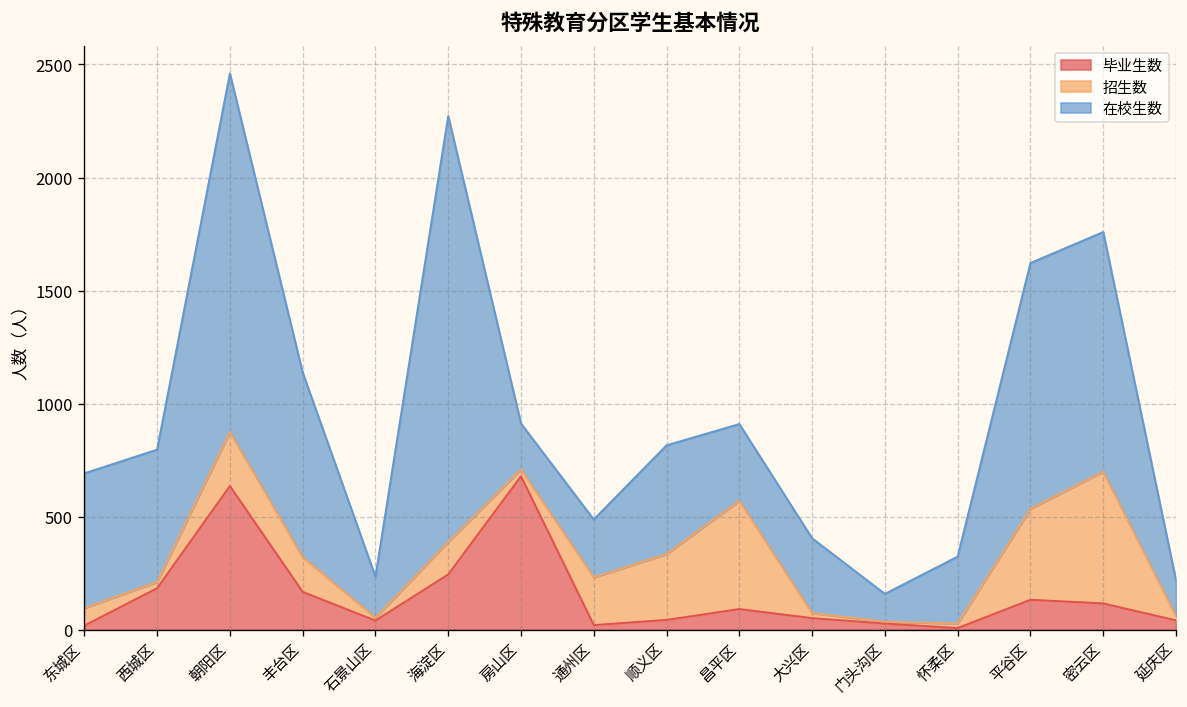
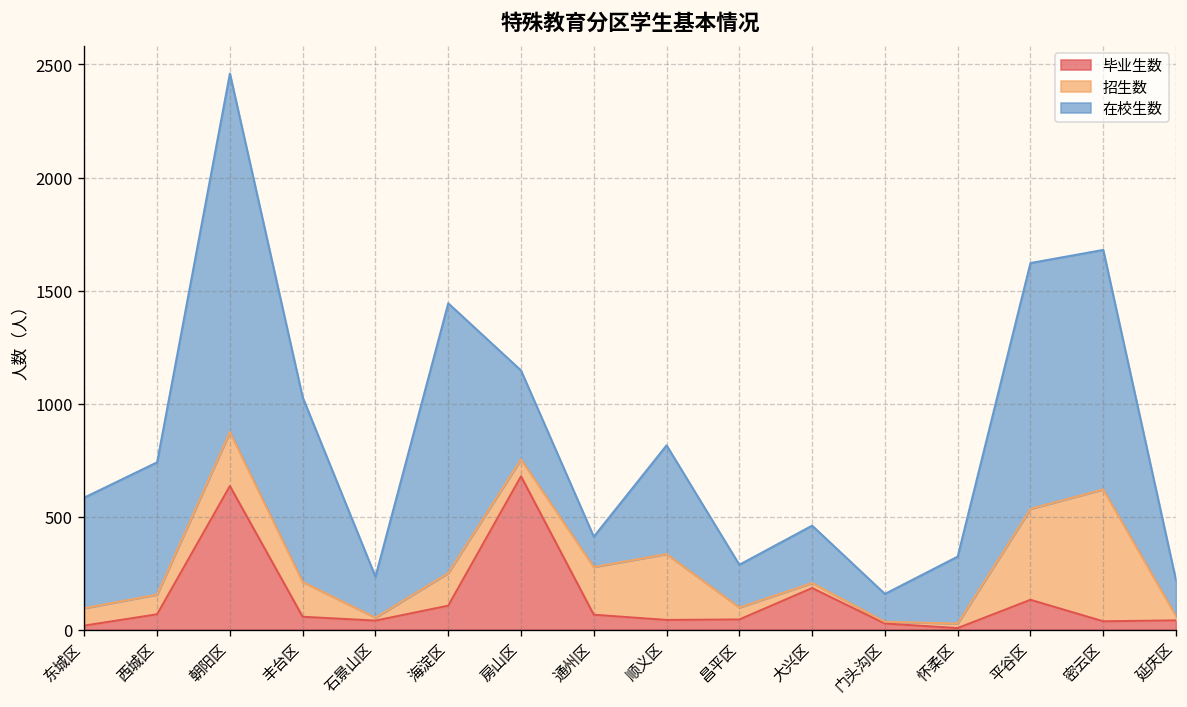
  {
    "毕业生数": {
      "东城区": 20,
-     "西城区": 180,
+     "西城区": 70,
      "朝阳区": 640,
-     "丰台区": 170,
-     "海淀区": 250,
+     "丰台区": 60,
+     "海淀区": 110,
      "房山区": 680,
-     "通州区": 20,
+     "通州区": 70,
      "顺义区": 40,
-     "昌平区": 90,
-     "大兴区": 50,
+     "昌平区": 50,
+     "大兴区": 190,
      "怀柔区": 10,
      "平谷区": 130,
-     "密云区": 120,
+     "密云区": 40,
      "延庆区": 40
    },
    "招生数": {
      "东城区": 80,
-     "西城区": 30,
+     "西城区": 90,
      "朝阳区": 240,
      "丰台区": 150,
      "海淀区": 140,
-     "房山区": 30,
+     "房山区": 80,
      "通州区": 210,
      "顺义区": 290,
-     "昌平区": 480,
+     "昌平区": 50,
      "大兴区": 20,
      "怀柔区": 20,
      "平谷区": 400,
      "密云区": 580,
      "延庆区": 20
    },
    "在校生数": {
-     "东城区": 600,
+     "东城区": 490,
      "西城区": 590,
      "朝阳区": 1590,
      "丰台区": 820,
      "石景山区": 180,
-     "海淀区": 1880,
-     "房山区": 200,
-     "通州区": 260,
+     "海淀区": 1190,
+     "房山区": 390,
+     "通州区": 130,
      "顺义区": 480,
-     "昌平区": 340,
-     "大兴区": 330,
+     "昌平区": 190,
+     "大兴区": 250,
      "门头沟区": 120,
      "怀柔区": 300,
      "平谷区": 1090,
      "密云区": 1060,
      "延庆区": 160
    }
  }
